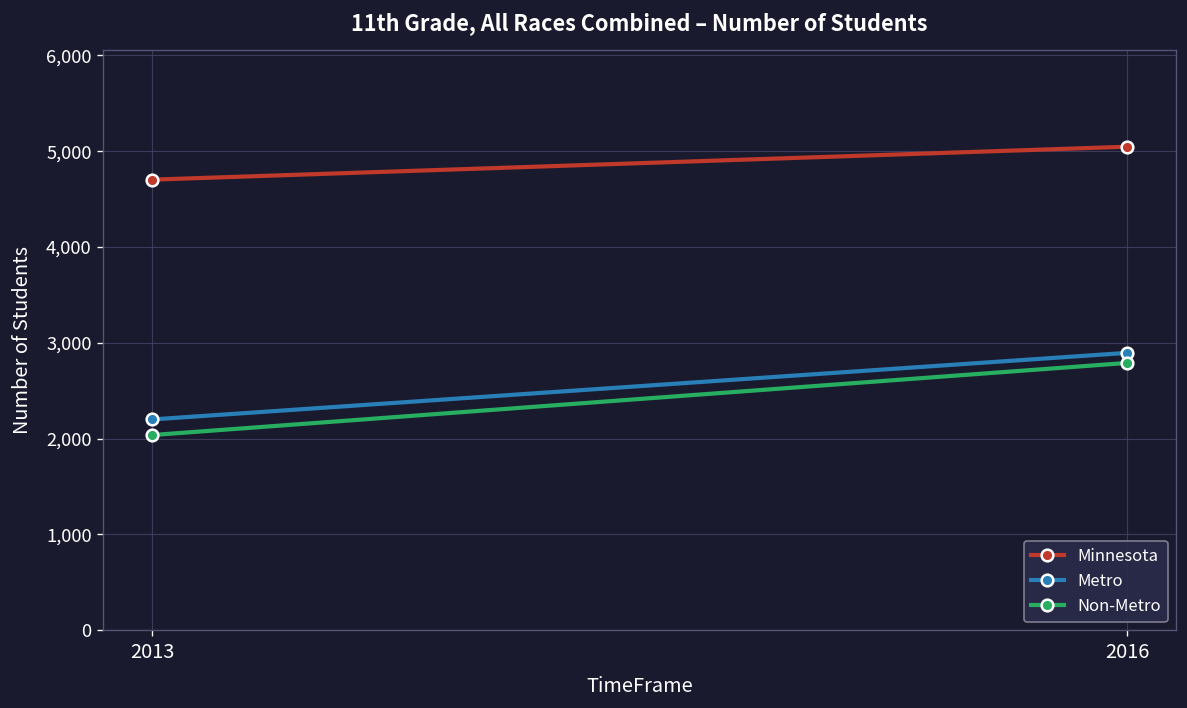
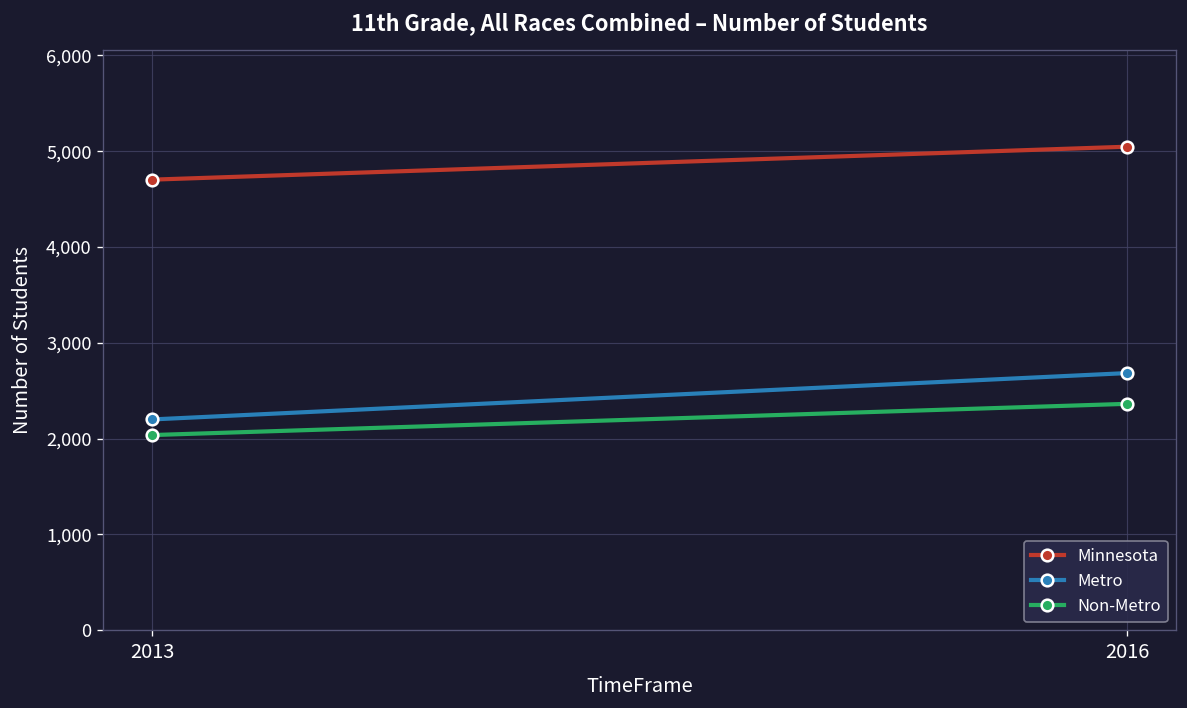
  {
    "Minnesota": {
      "2013": "4,700",
      "2016": "5,000"
    },
    "Metro": {
      "2013": "2,200",
-     "2016": "2,900"
+     "2016": "2,700"
    },
    "Non-Metro": {
      "2013": "2,000",
-     "2016": "2,800"
+     "2016": "2,400"
    }
  }
